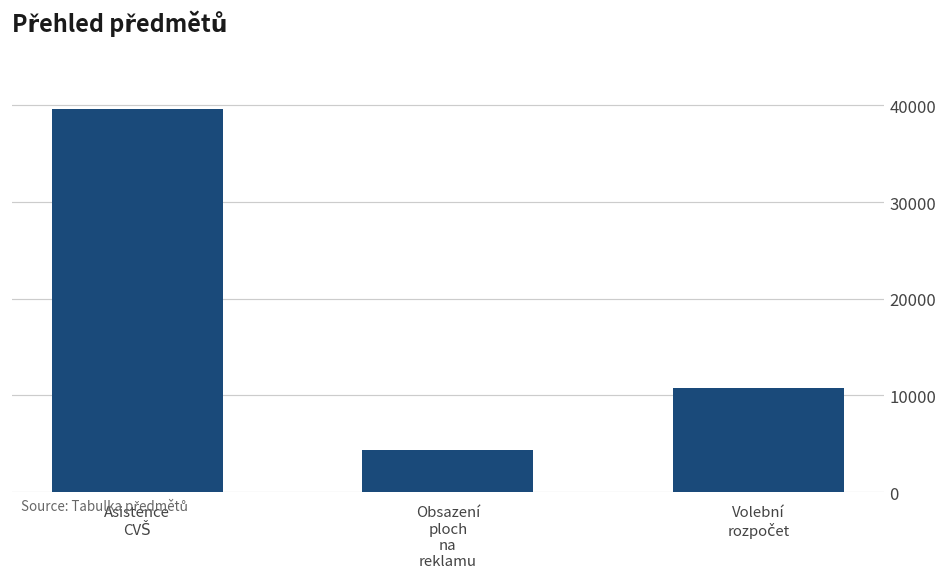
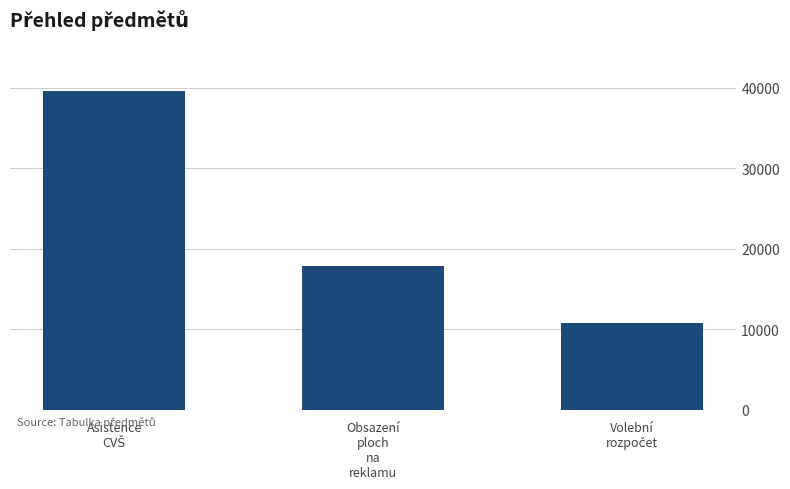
  {
    "Asistence CVŠ": 40000,
-   "Obsazení ploch na reklamu": 4000,
+   "Obsazení ploch na reklamu": 18000,
    "Volební rozpočet": 11000
  }
